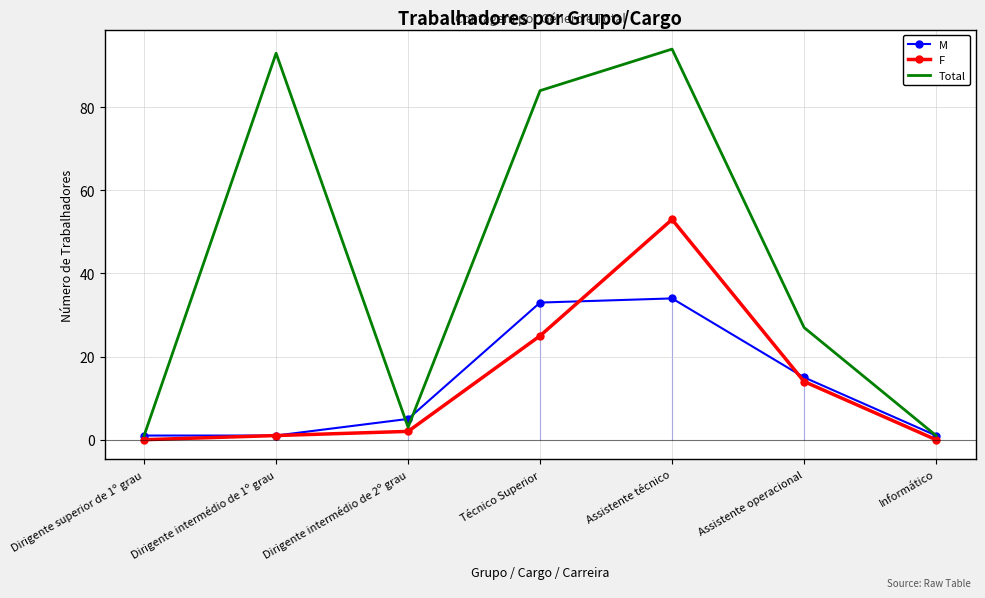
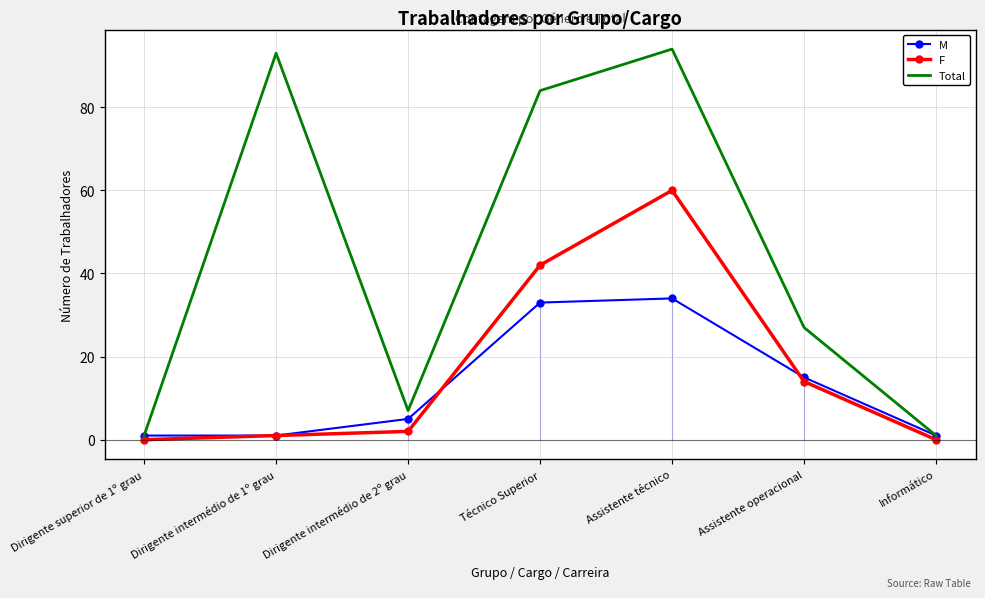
  {
    "F": {
      "Dirigente intermédio de 2º grau": 2,
-     "Técnico Superior": 25,
-     "Assistente técnico": 53,
+     "Técnico Superior": 42,
+     "Assistente técnico": 60,
      "Assistente operacional": 14
    },
    "Total": {
      "Dirigente intermédio de 1º grau": 93,
-     "Dirigente intermédio de 2º grau": 3,
+     "Dirigente intermédio de 2º grau": 7,
      "Técnico Superior": 84,
      "Assistente técnico": 94,
      "Assistente operacional": 27
    }
  }
